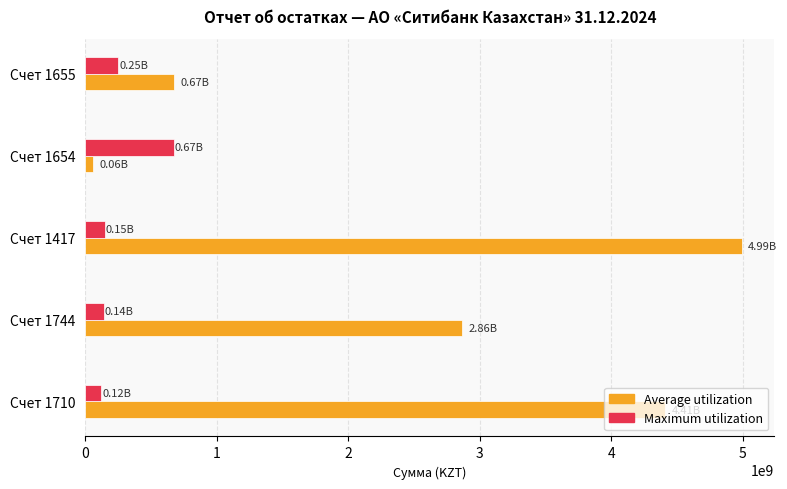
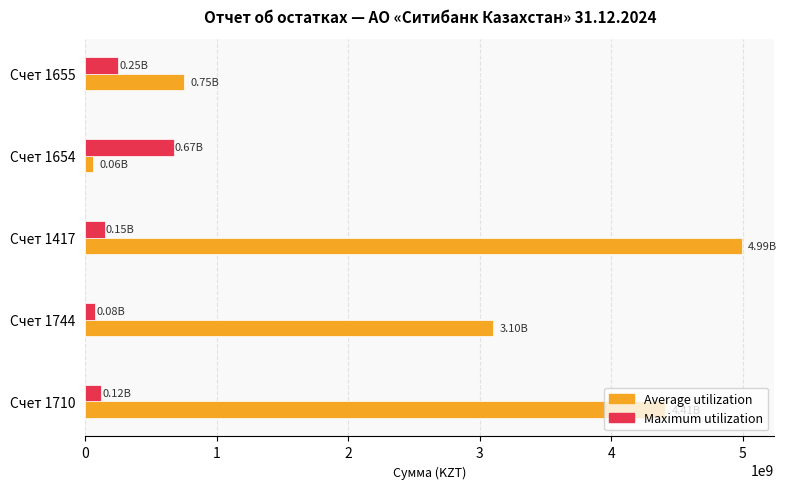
  {
    "Average utilization": {
-     "Счет 1655": "0.67B",
+     "Счет 1655": "0.75B",
      "Счет 1654": "0.06B",
      "Счет 1417": "4.99B",
-     "Счет 1744": "2.86B"
+     "Счет 1744": "3.10B"
    },
    "Maximum utilization": {
      "Счет 1655": "0.25B",
      "Счет 1654": "0.67B",
      "Счет 1417": "0.15B",
-     "Счет 1744": "0.14B",
+     "Счет 1744": "0.08B",
      "Счет 1710": "0.12B"
    }
  }
